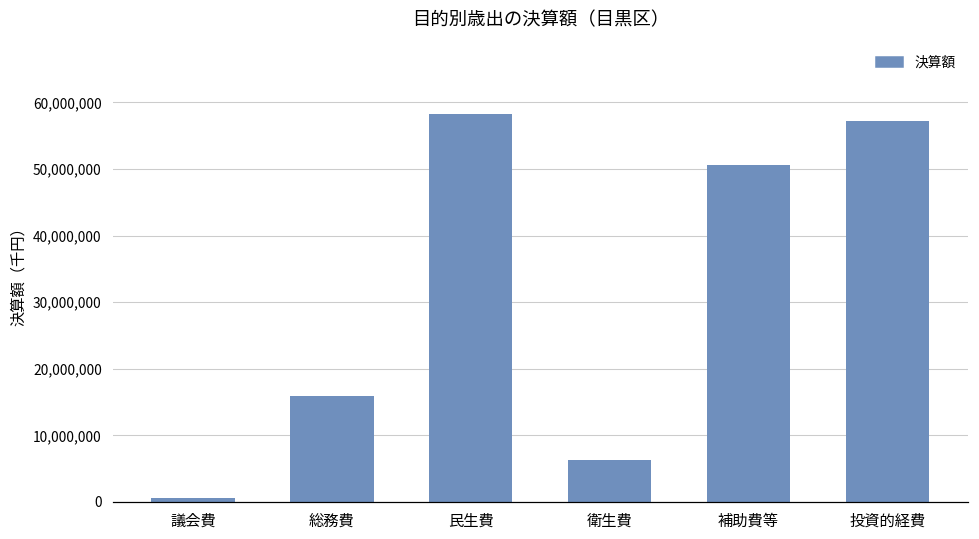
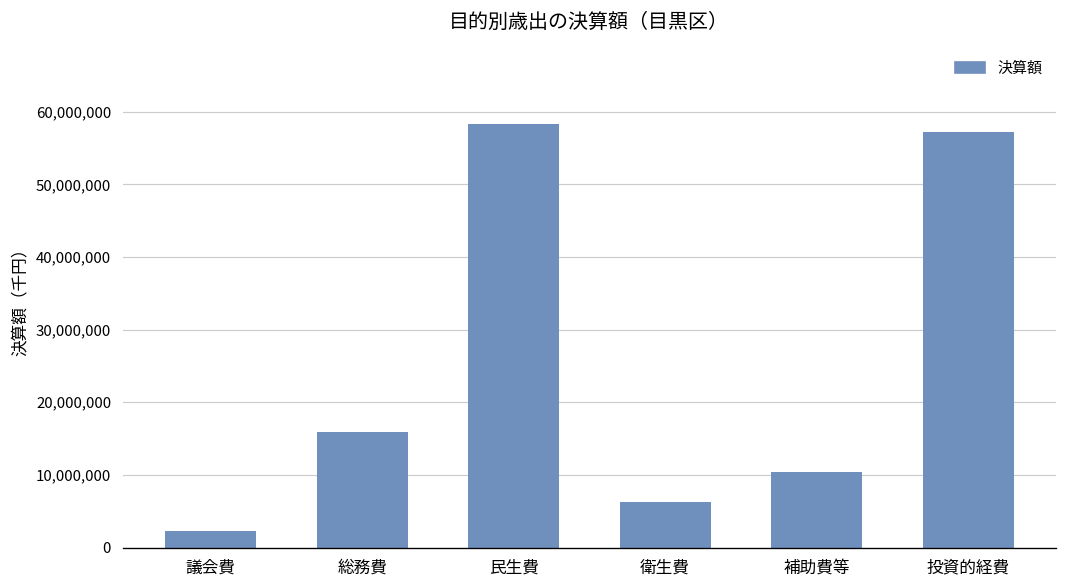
  {
-   "議会費": "1,000,000",
+   "議会費": "2,000,000",
    "総務費": "16,000,000",
    "民生費": "58,000,000",
    "衛生費": "6,000,000",
-   "補助費等": "51,000,000",
+   "補助費等": "10,000,000",
    "投資的経費": "57,000,000"
  }
